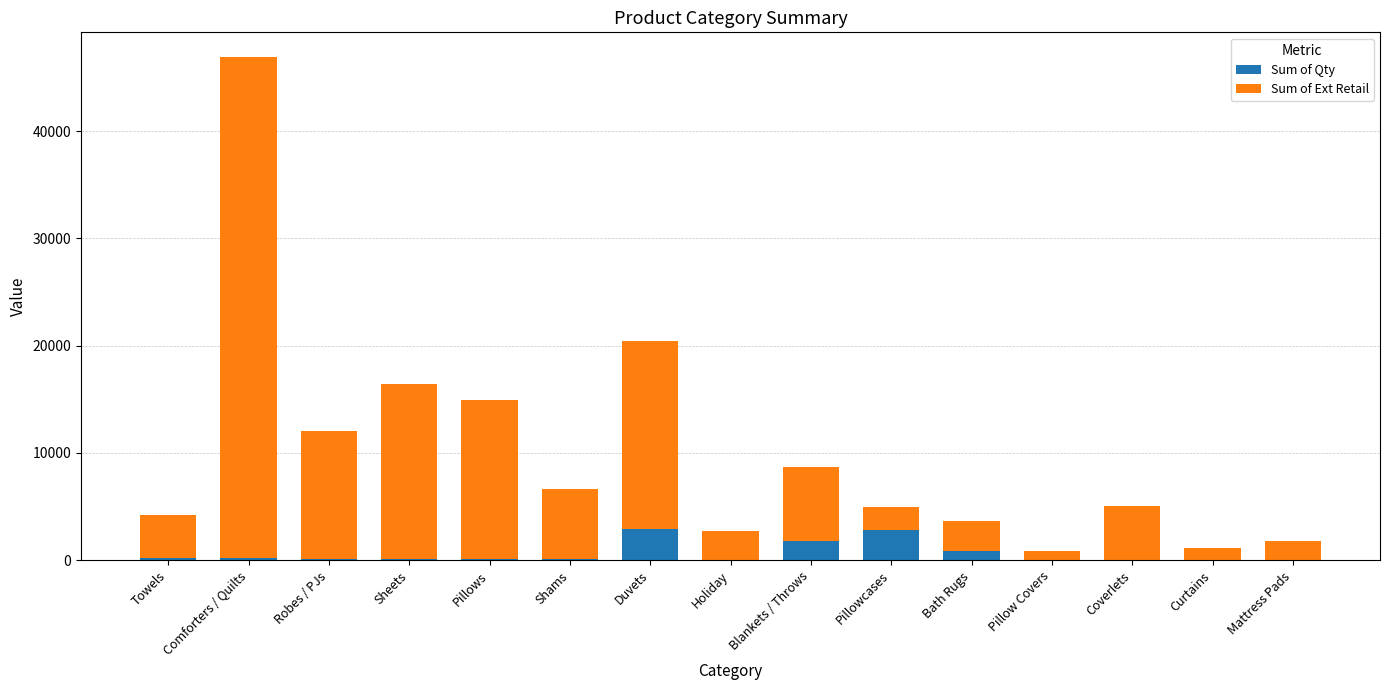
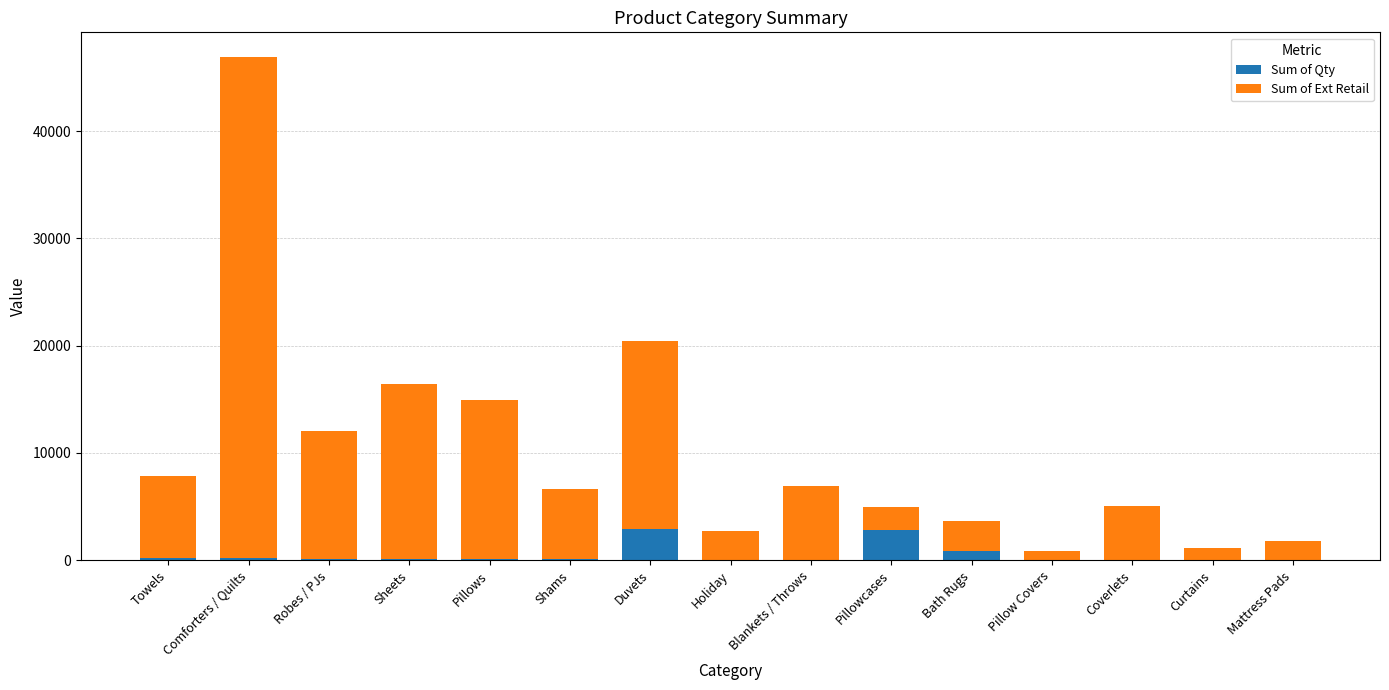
  {
    "Sum of Qty": {
      "Duvets": 2900,
-     "Blankets / Throws": 1800,
+     "Blankets / Throws": 100,
      "Pillowcases": 2800,
      "Bath Rugs": 900
    },
    "Sum of Ext Retail": {
-     "Towels": 4000,
+     "Towels": 7600,
      "Comforters / Quilts": 46700,
      "Robes / PJs": 11900,
      "Sheets": 16300,
      "Pillows": 14800,
      "Shams": 6500,
      "Duvets": 17500,
      "Holiday": 2600,
      "Blankets / Throws": 6800,
      "Pillowcases": 2200,
      "Bath Rugs": 2800,
      "Pillow Covers": 900,
      "Coverlets": 5100,
      "Curtains": 1200,
      "Mattress Pads": 1700
    }
  }
